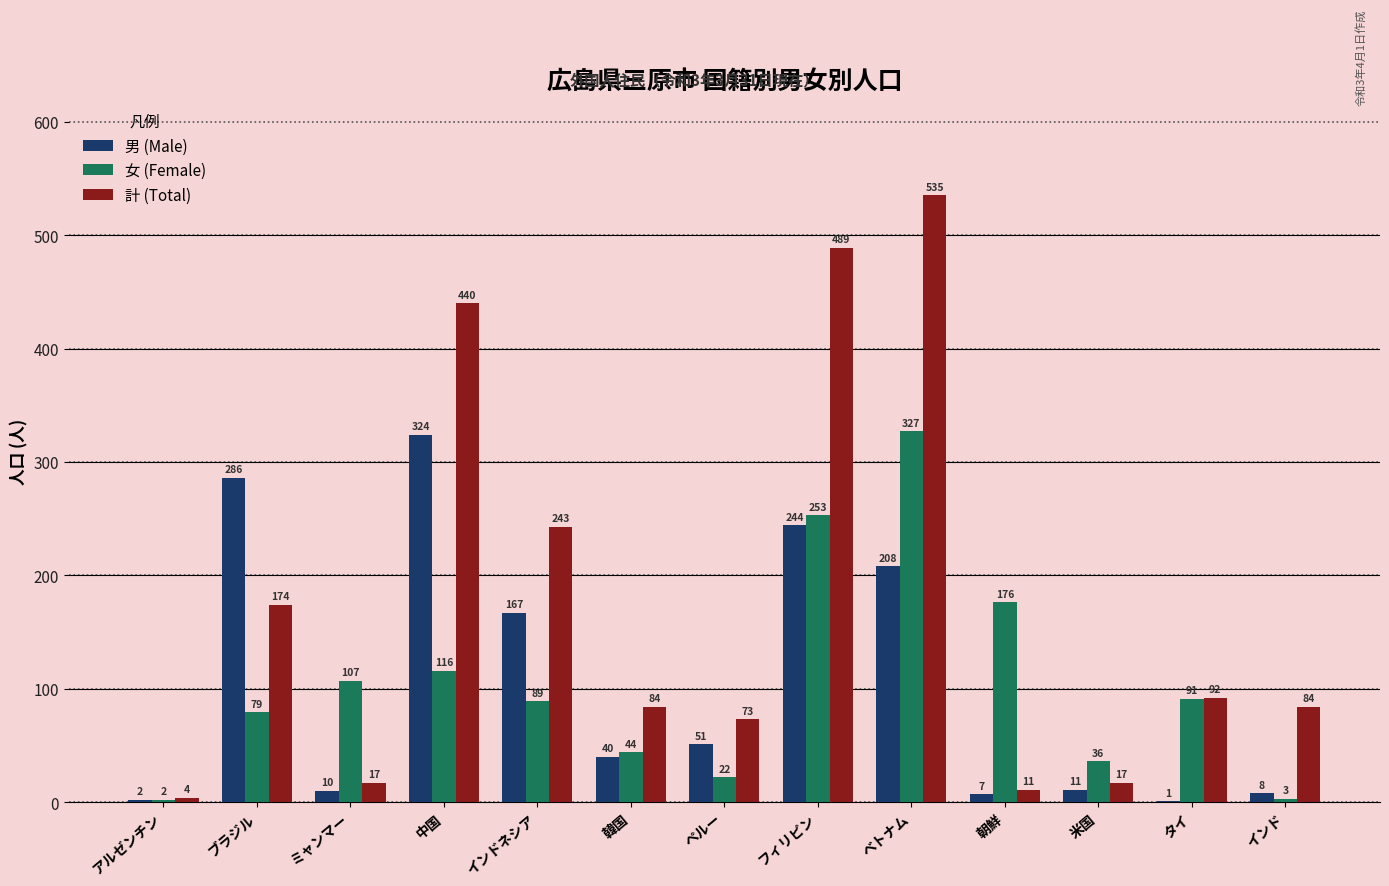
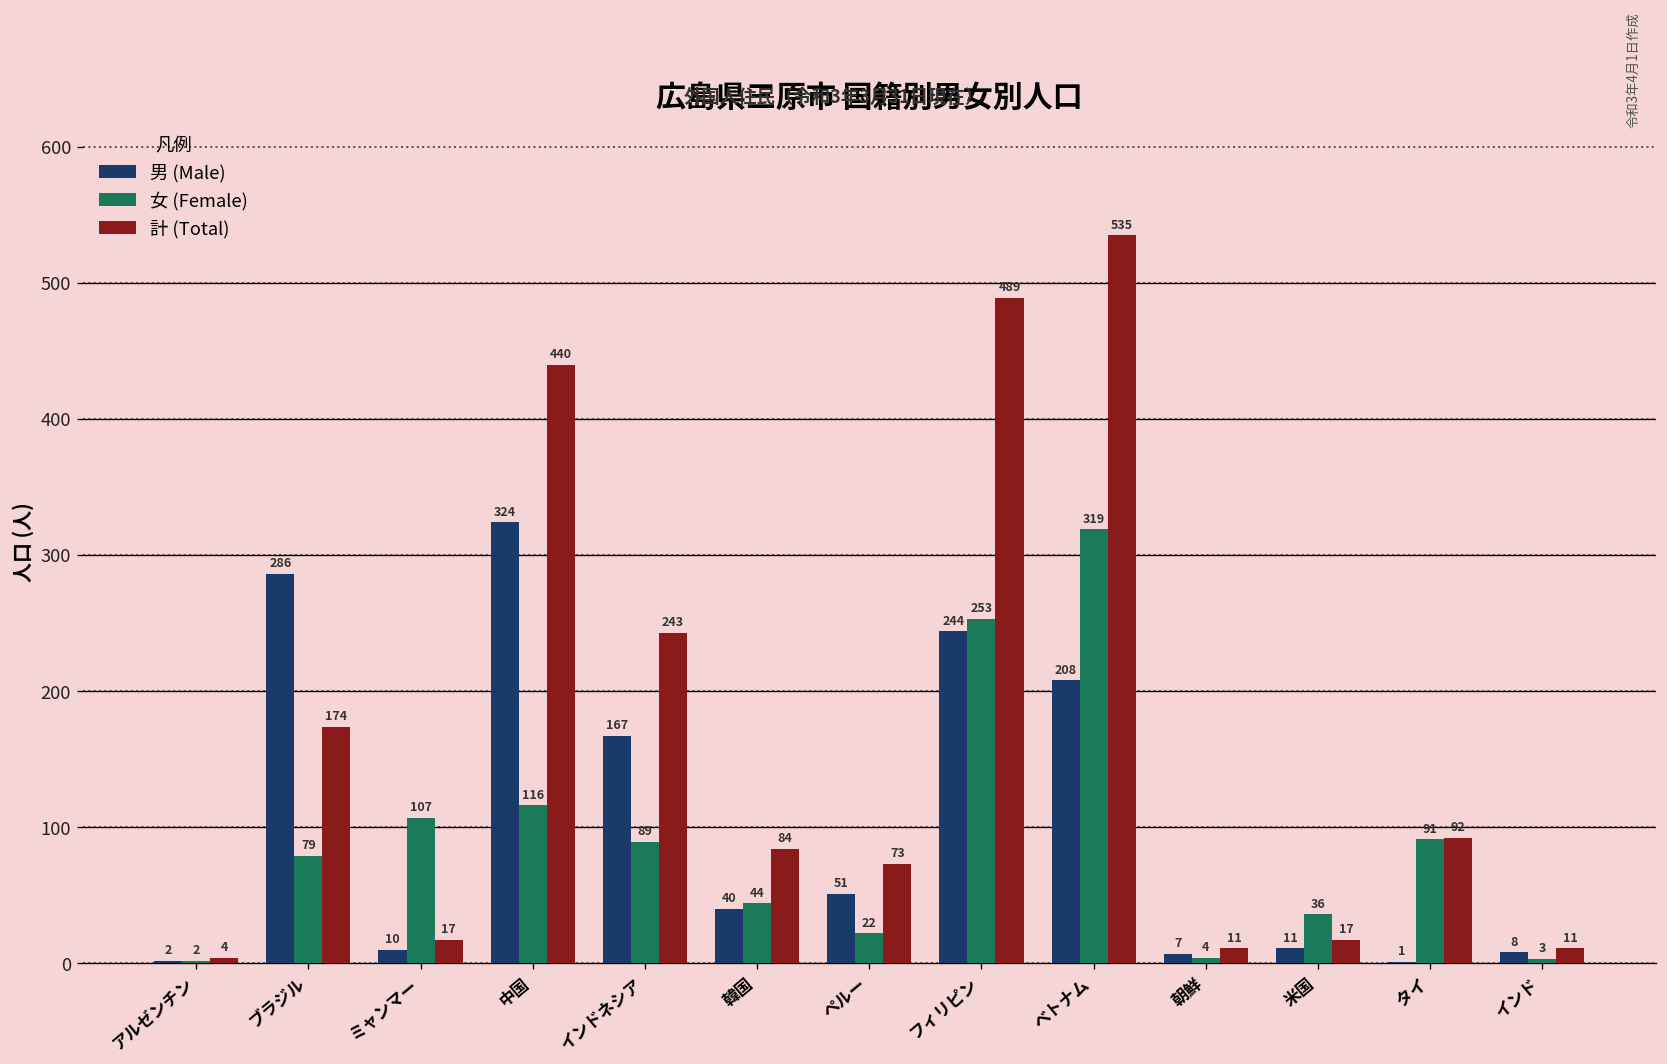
  {
    "男 (Male)": {
      "アルゼンチン": 2,
      "ブラジル": 286,
      "ミャンマー": 10,
      "中国": 324,
      "インドネシア": 167,
      "韓国": 40,
      "ペルー": 51,
      "フィリピン": 244,
      "ベトナム": 208,
      "朝鮮": 7,
      "米国": 11,
      "タイ": 1,
      "インド": 8
    },
    "女 (Female)": {
      "アルゼンチン": 2,
      "ブラジル": 79,
      "ミャンマー": 107,
      "中国": 116,
      "インドネシア": 89,
      "韓国": 44,
      "ペルー": 22,
      "フィリピン": 253,
-     "ベトナム": 327,
-     "朝鮮": 176,
+     "ベトナム": 319,
+     "朝鮮": 4,
      "米国": 36,
      "タイ": 91,
      "インド": 3
    },
    "計 (Total)": {
      "アルゼンチン": 4,
      "ブラジル": 174,
      "ミャンマー": 17,
      "中国": 440,
      "インドネシア": 243,
      "韓国": 84,
      "ペルー": 73,
      "フィリピン": 489,
      "ベトナム": 535,
      "朝鮮": 11,
      "米国": 17,
      "タイ": 92,
-     "インド": 84
+     "インド": 11
    }
  }
